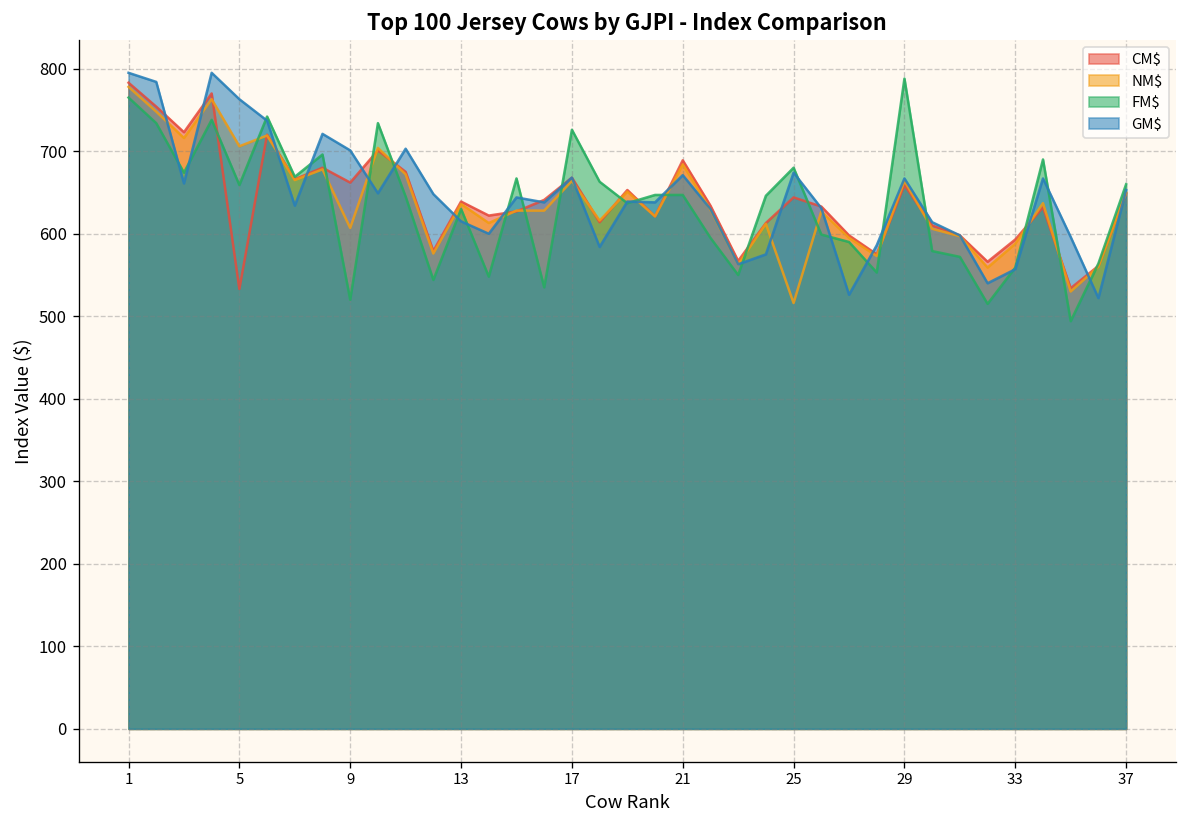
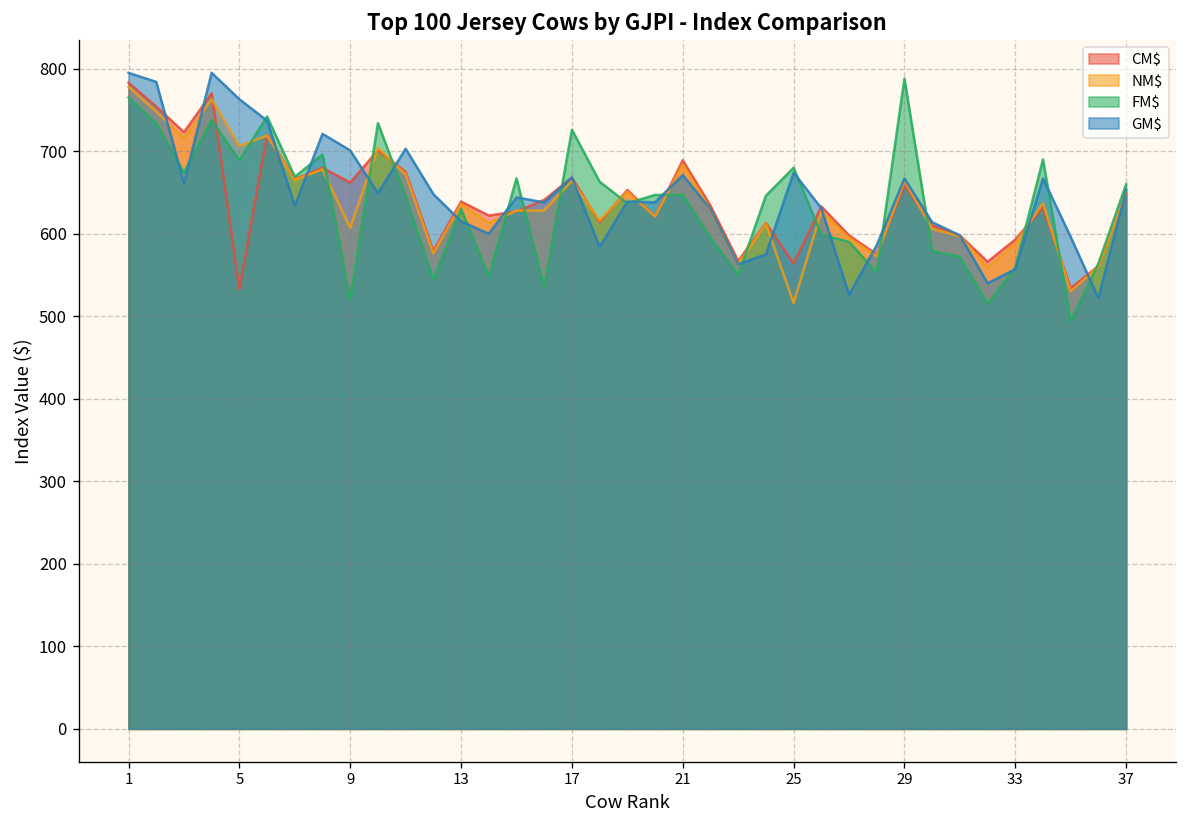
  {
    "CM$": {
      "1": 780,
      "5": 530,
      "9": 660,
      "21": 690,
-     "25": 640,
+     "25": 560,
      "29": 660,
      "33": 590
    },
    "NM$": {
      "1": 780,
      "5": 710,
      "9": 610,
      "17": 660,
      "21": 680,
      "25": 520,
      "33": 590
    },
    "FM$": {
      "1": 770,
-     "5": 660,
+     "5": 690,
      "9": 520,
      "13": 630,
      "17": 730,
      "21": 650,
      "25": 680,
      "29": 790,
      "37": 660
    },
    "GM$": {
      "1": 800,
      "5": 760,
      "9": 700,
      "13": 620,
      "21": 670,
      "25": 670
    }
  }
